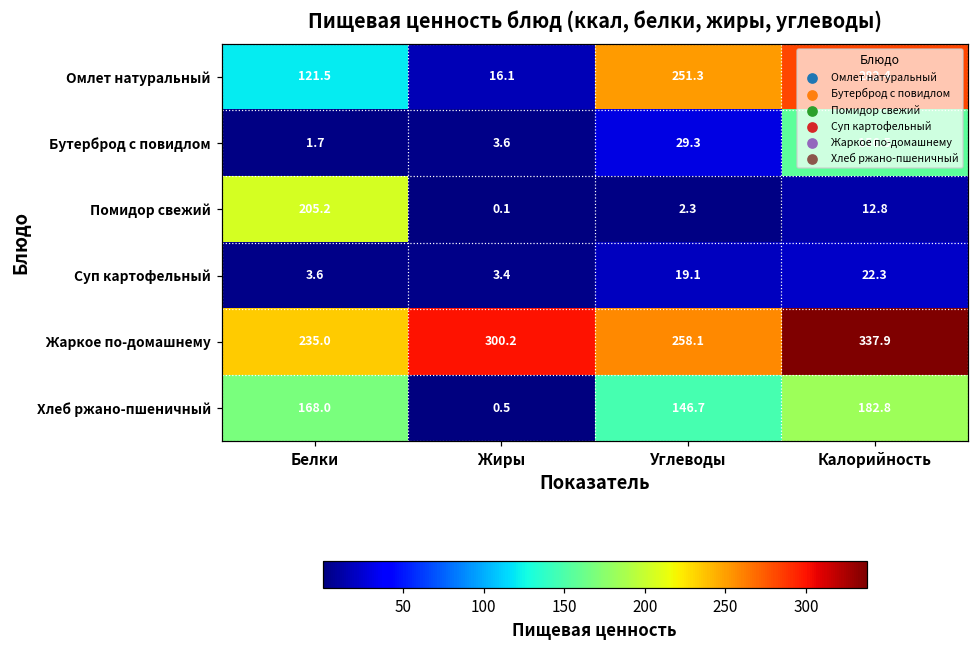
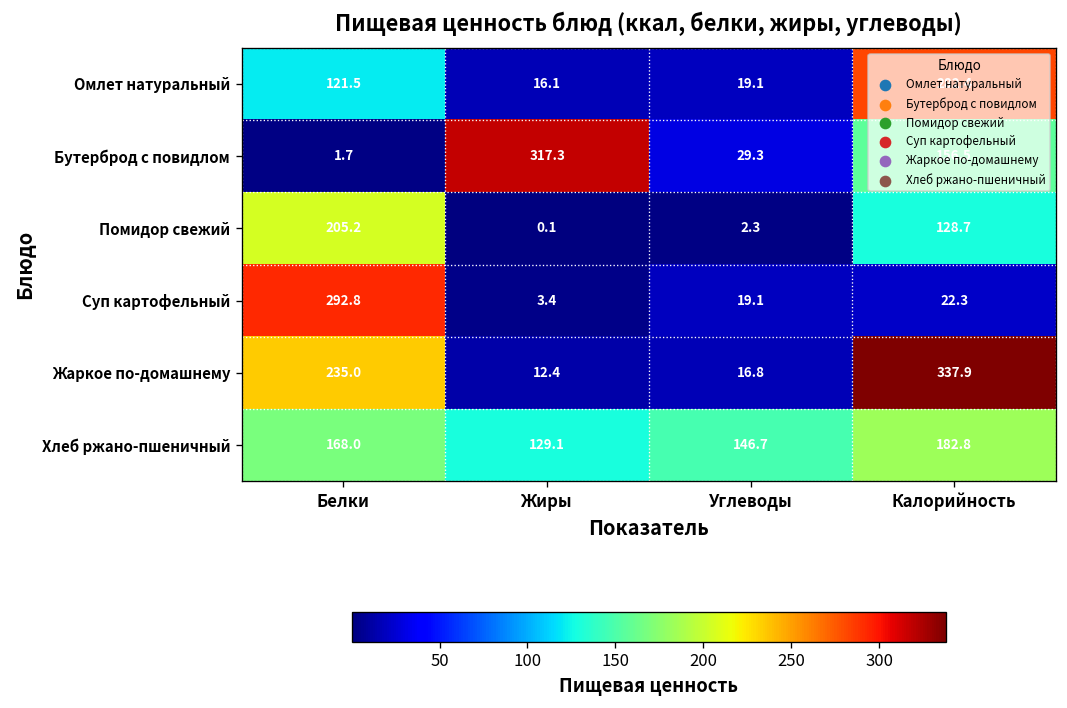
  {
    "Омлет натуральный": {
-     "Углеводы": 251.3
+     "Углеводы": 19.1
    },
    "Бутерброд с повидлом": {
-     "Жиры": 3.6
+     "Жиры": 317.3
    },
    "Помидор свежий": {
-     "Калорийность": 12.8
+     "Калорийность": 128.7
    },
    "Суп картофельный": {
-     "Белки": 3.6
+     "Белки": 292.8
    },
    "Жаркое по-домашнему": {
-     "Жиры": 300.2,
-     "Углеводы": 258.1
+     "Жиры": 12.4,
+     "Углеводы": 16.8
    },
    "Хлеб ржано-пшеничный": {
-     "Жиры": 0.5
+     "Жиры": 129.1
    }
  }
